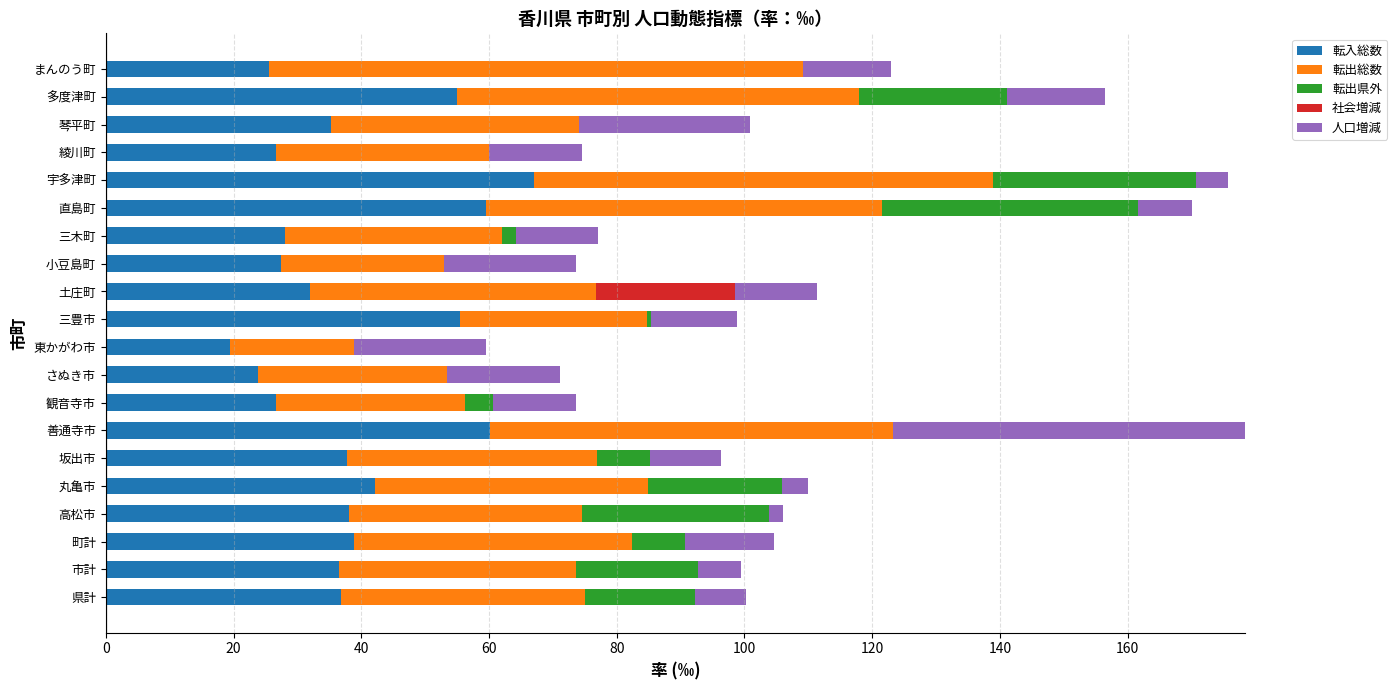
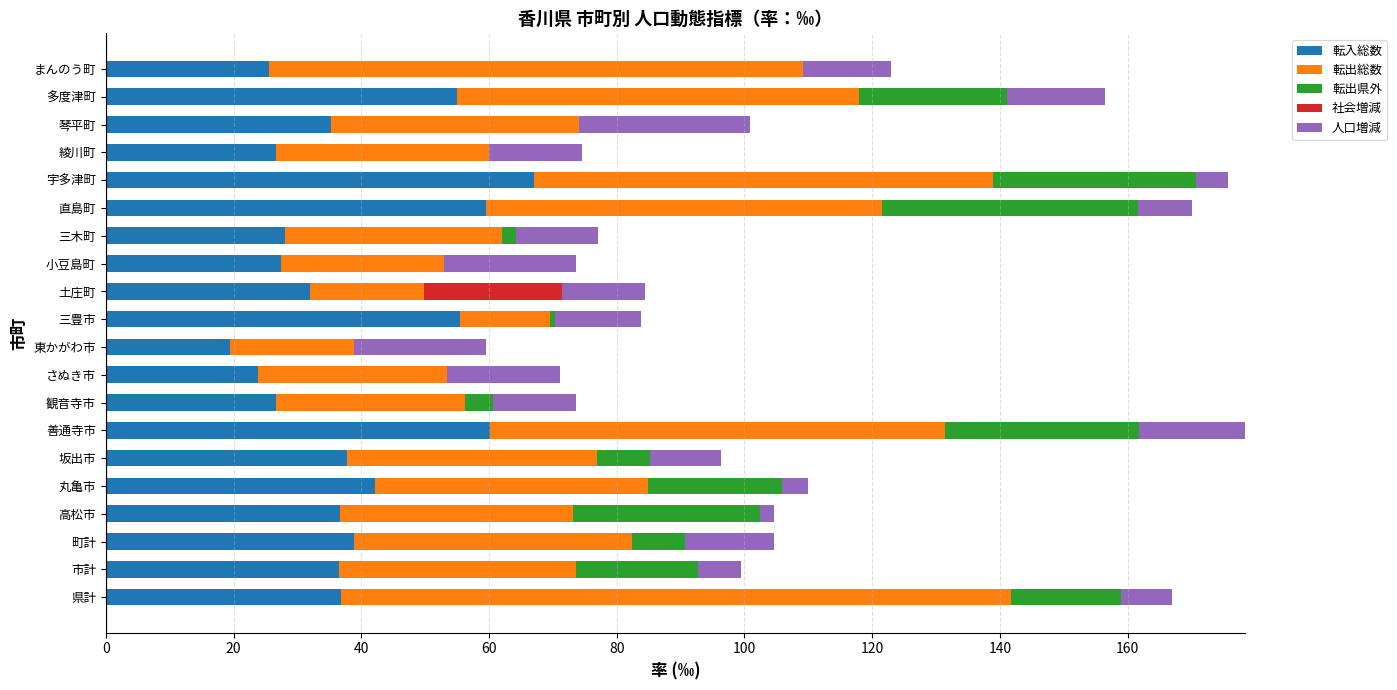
  {
    "転入総数": {
      "まんのう町": 26,
      "多度津町": 55,
      "琴平町": 35,
      "綾川町": 27,
      "宇多津町": 67,
      "直島町": 60,
      "三木町": 28,
      "小豆島町": 28,
      "土庄町": 32,
      "三豊市": 56,
      "東かがわ市": 19,
      "さぬき市": 24,
      "観音寺市": 27,
      "善通寺市": 60,
      "坂出市": 38,
      "丸亀市": 42,
-     "高松市": 38,
+     "高松市": 37,
      "町計": 39,
      "市計": 37,
      "県計": 37
    },
    "転出総数": {
      "多度津町": 63,
      "綾川町": 34,
      "宇多津町": 72,
      "直島町": 62,
      "三木町": 34,
-     "土庄町": 60,
-     "三豊市": 29,
+     "土庄町": 33,
+     "三豊市": 14,
      "観音寺市": 30,
      "坂出市": 39,
      "丸亀市": 43,
      "高松市": 36,
      "町計": 44,
      "市計": 37,
-     "県計": 38
+     "県計": 105
    },
    "転出県外": {
      "まんのう町": 9,
      "多度津町": 38,
      "琴平町": 21,
      "綾川町": 14,
      "宇多津町": 37,
      "直島町": 49,
      "三木町": 15,
      "小豆島町": 15,
      "土庄町": 20,
      "三豊市": 14,
      "東かがわ市": 14,
      "さぬき市": 16,
      "観音寺市": 17,
      "善通寺市": 47,
      "坂出市": 20,
      "丸亀市": 25,
      "町計": 22,
      "市計": 26,
      "県計": 25
    },
    "社会増減": {
      "高松市": 2
    },
    "人口増減": {
      "綾川町": -15,
-     "善通寺市": -55
+     "善通寺市": -17
    }
  }
